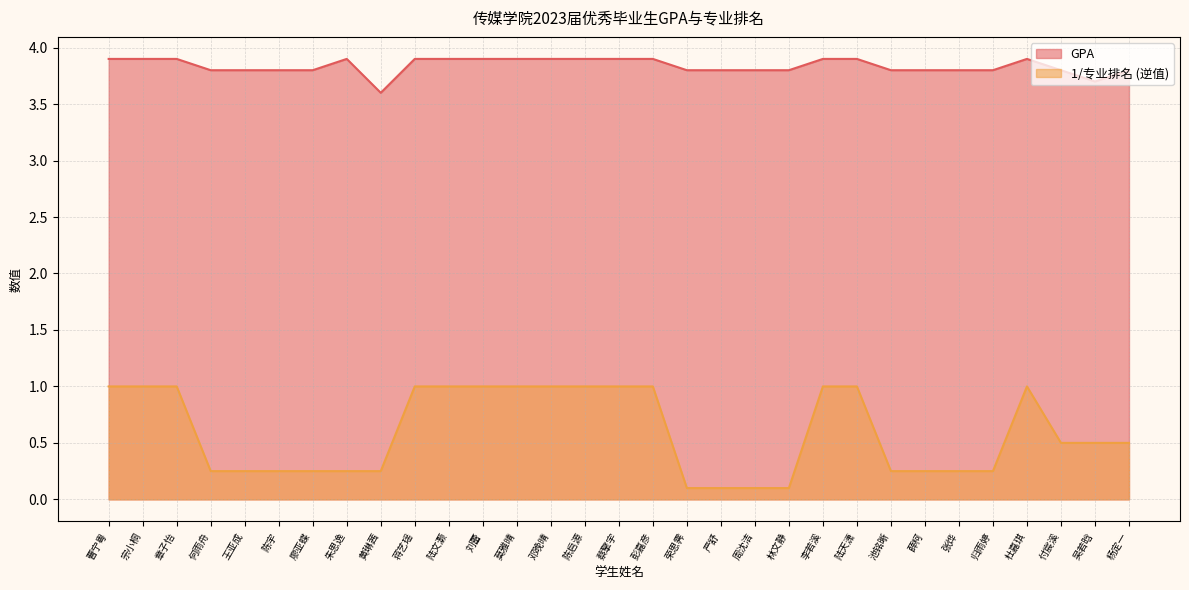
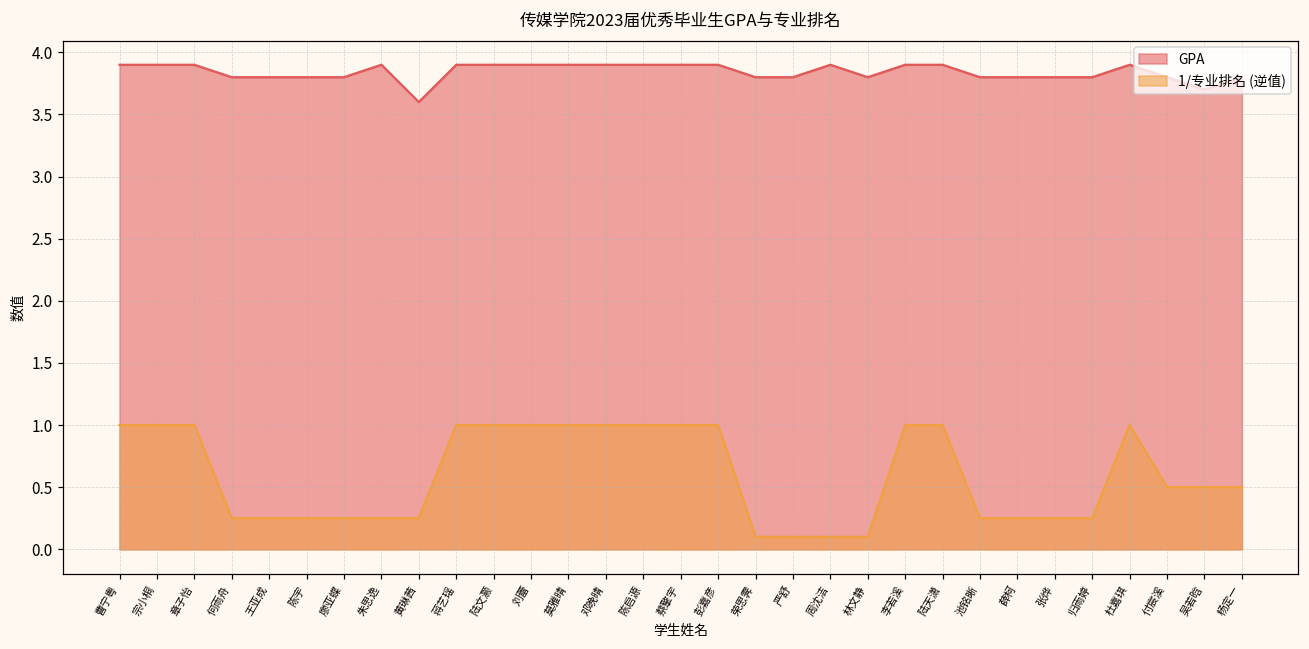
  {
    "GPA": {
      "曹宁粤": 3.9,
      "宗小桐": 3.9,
      "章子怡": 3.9,
      "何雨舟": 3.8,
      "王亚成": 3.8,
      "陈宇": 3.8,
      "廖亚蝶": 3.8,
      "朱思逸": 3.9,
      "黄琳茜": 3.6,
      "蒋艺瑶": 3.9,
      "陆文灏": 3.9,
      "刘蕾": 3.9,
      "莫雅晴": 3.9,
      "邓晚晴": 3.9,
      "陈启源": 3.9,
      "蔡擎宇": 3.9,
      "彭嘉彦": 3.9,
      "荣思霁": 3.8,
      "严舒": 3.8,
-     "周沈洁": 3.8,
+     "周沈洁": 3.9,
      "林文静": 3.8,
      "李若溪": 3.9,
      "陆天潇": 3.9,
      "池铭晰": 3.8,
      "薛柯": 3.8,
      "张烨": 3.8,
      "归雨婷": 3.8,
      "杜嘉琪": 3.9
    },
    "1/专业排名 (逆值)": {
      "曹宁粤": 1.0,
      "宗小桐": 1.0,
      "章子怡": 1.0,
      "何雨舟": 0.25,
      "王亚成": 0.25,
      "陈宇": 0.25,
      "廖亚蝶": 0.25,
      "朱思逸": 0.25,
      "黄琳茜": 0.25,
      "蒋艺瑶": 1.0,
      "陆文灏": 1.0,
      "刘蕾": 1.0,
      "莫雅晴": 1.0,
      "邓晚晴": 1.0,
      "陈启源": 1.0,
      "蔡擎宇": 1.0,
      "彭嘉彦": 1.0,
      "荣思霁": 0.1,
      "严舒": 0.1,
      "周沈洁": 0.1,
      "林文静": 0.1,
      "李若溪": 1.0,
      "陆天潇": 1.0,
      "池铭晰": 0.25,
      "薛柯": 0.25,
      "张烨": 0.25,
      "归雨婷": 0.25,
      "杜嘉琪": 1.0,
      "付宸溪": 0.5,
      "吴若晗": 0.5,
      "杨定一": 0.5
    }
  }
